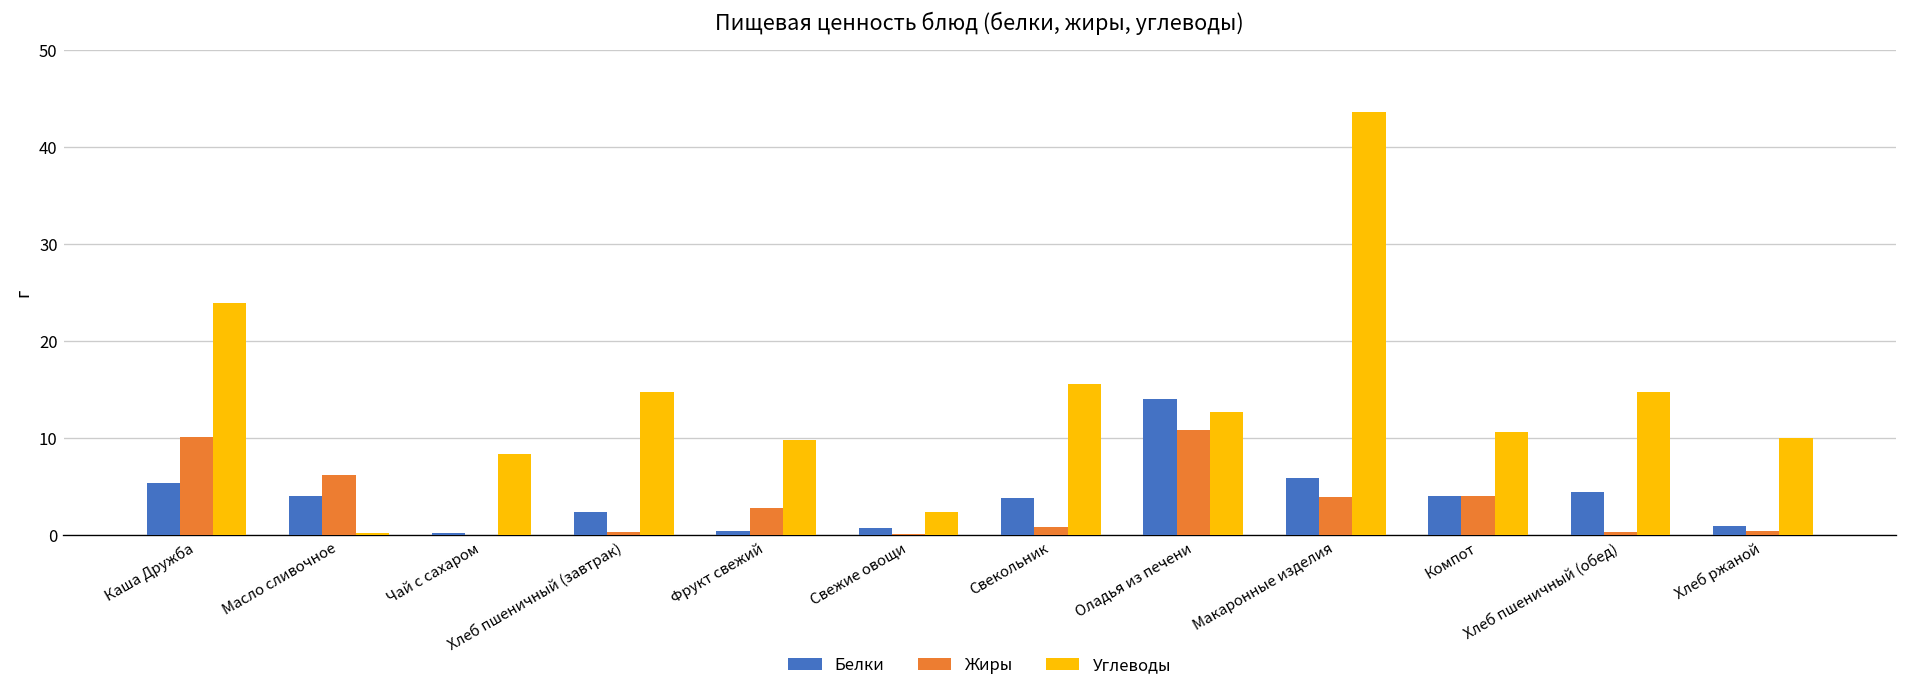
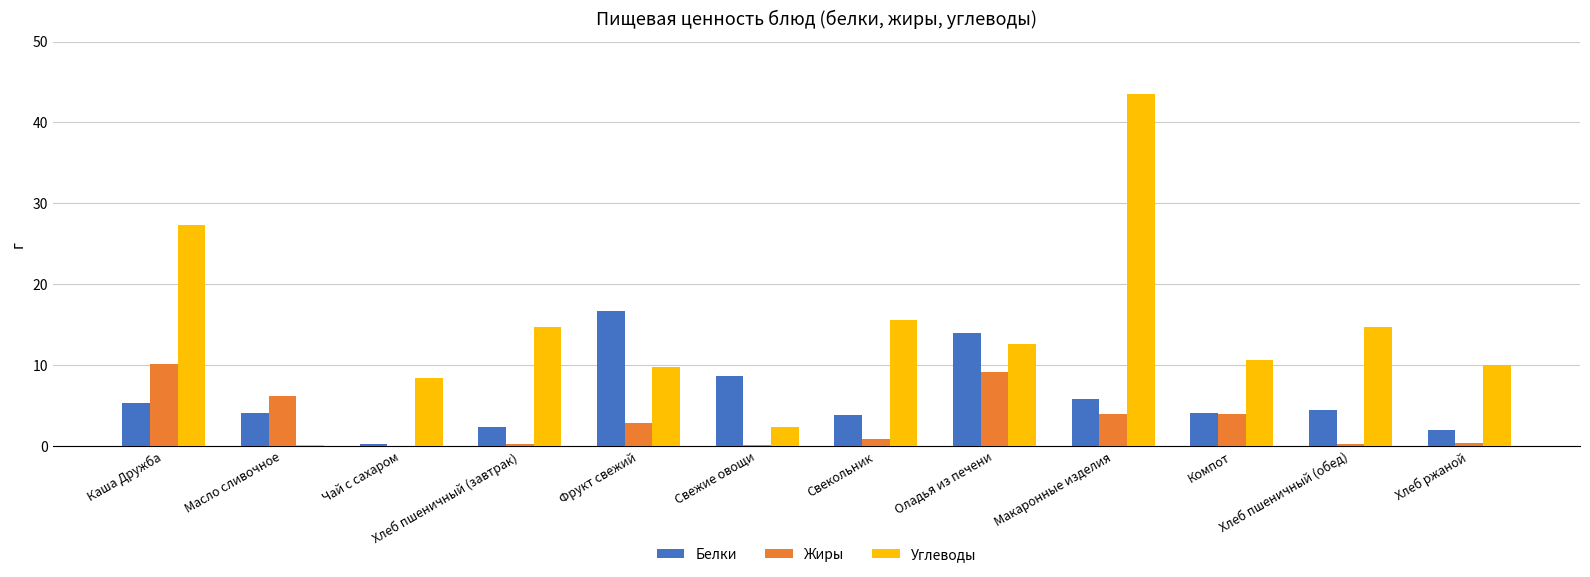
  {
    "Белки": {
      "Каша Дружба": 5,
      "Масло сливочное": 4,
      "Хлеб пшеничный (завтрак)": 2,
-     "Фрукт свежий": 0,
-     "Свежие овощи": 1,
+     "Фрукт свежий": 17,
+     "Свежие овощи": 9,
      "Свекольник": 4,
      "Оладья из печени": 14,
      "Макаронные изделия": 6,
      "Компот": 4,
      "Хлеб пшеничный (обед)": 4,
-     "Хлеб ржаной": 1
+     "Хлеб ржаной": 2
    },
    "Жиры": {
      "Каша Дружба": 10,
      "Масло сливочное": 6,
      "Чай с сахаром": 0,
      "Фрукт свежий": 3,
      "Свекольник": 1,
-     "Оладья из печени": 11,
+     "Оладья из печени": 9,
      "Макаронные изделия": 4,
      "Компот": 4,
      "Хлеб ржаной": 0
    },
    "Углеводы": {
-     "Каша Дружба": 24,
+     "Каша Дружба": 27,
      "Чай с сахаром": 8,
      "Хлеб пшеничный (завтрак)": 15,
      "Фрукт свежий": 10,
      "Свежие овощи": 2,
      "Свекольник": 16,
      "Оладья из печени": 13,
      "Макаронные изделия": 44,
      "Компот": 11,
      "Хлеб пшеничный (обед)": 15,
      "Хлеб ржаной": 10
    }
  }
